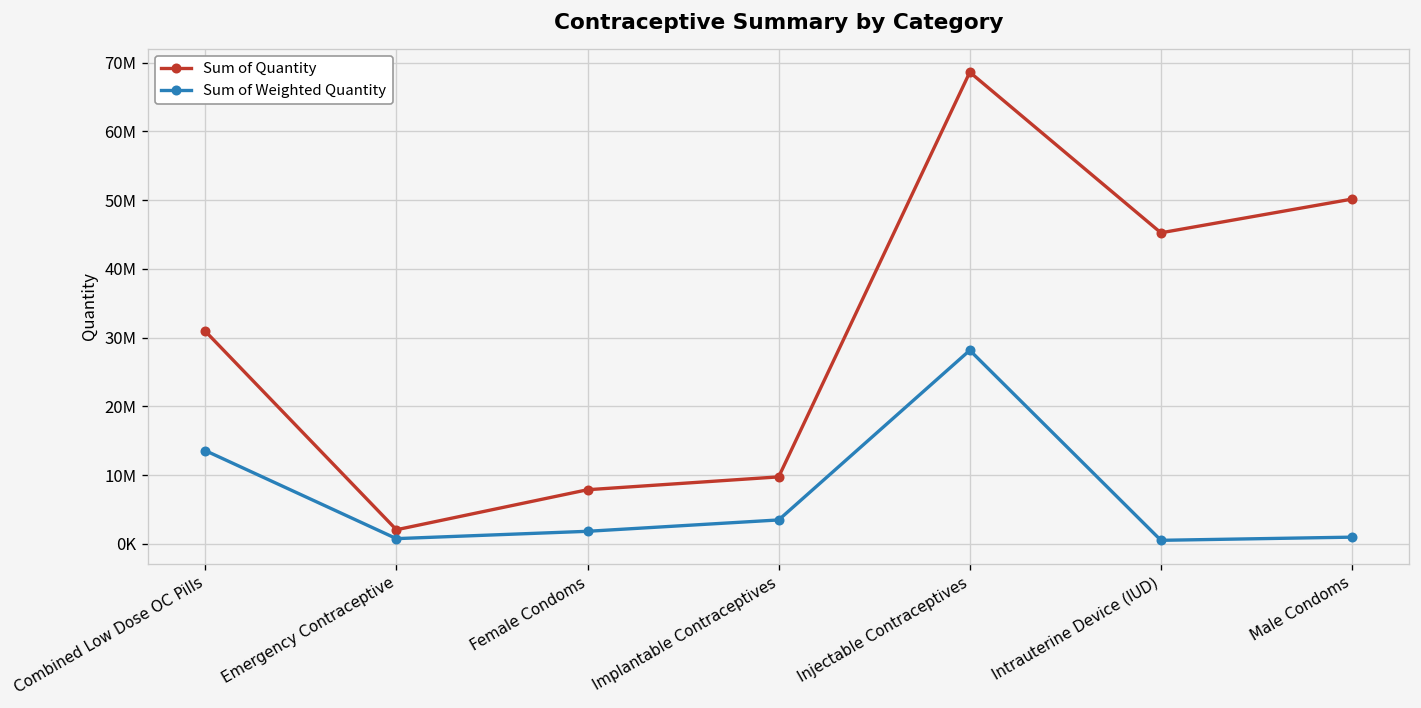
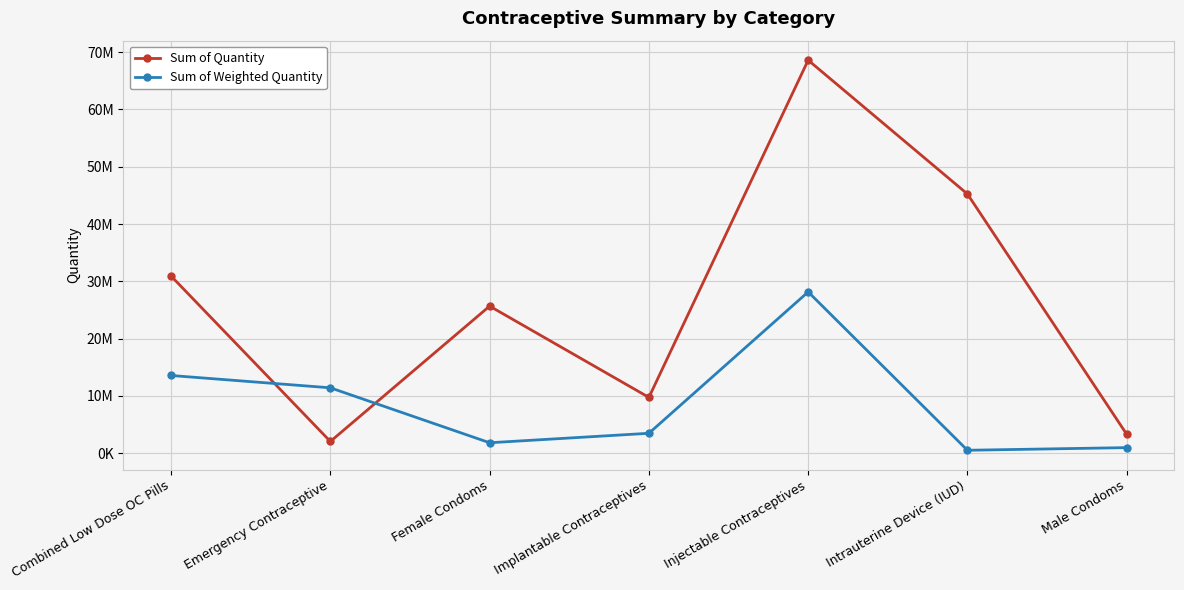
  {
    "Sum of Quantity": {
      "Combined Low Dose OC Pills": 31000000,
      "Emergency Contraceptive": 2000000,
-     "Female Condoms": 8000000,
+     "Female Condoms": 26000000,
      "Implantable Contraceptives": 10000000,
      "Injectable Contraceptives": 69000000,
      "Intrauterine Device (IUD)": 45000000,
-     "Male Condoms": 50000000
+     "Male Condoms": 3000000
    },
    "Sum of Weighted Quantity": {
      "Combined Low Dose OC Pills": 14000000,
-     "Emergency Contraceptive": 1000000,
+     "Emergency Contraceptive": 11000000,
      "Female Condoms": 2000000,
      "Implantable Contraceptives": 3000000,
      "Injectable Contraceptives": 28000000,
      "Intrauterine Device (IUD)": 1000000,
      "Male Condoms": 1000000
    }
  }
